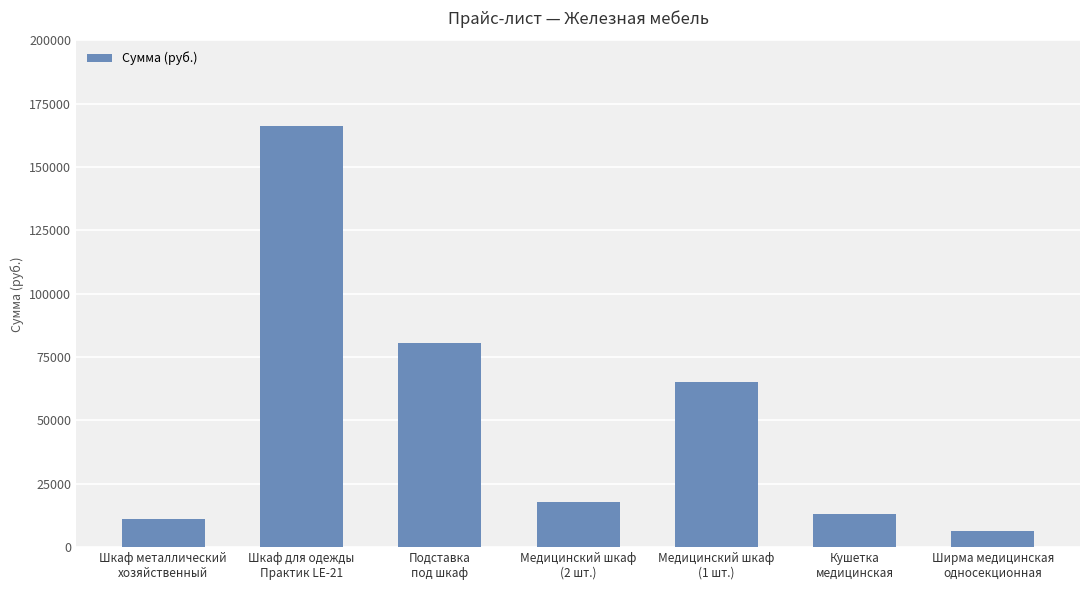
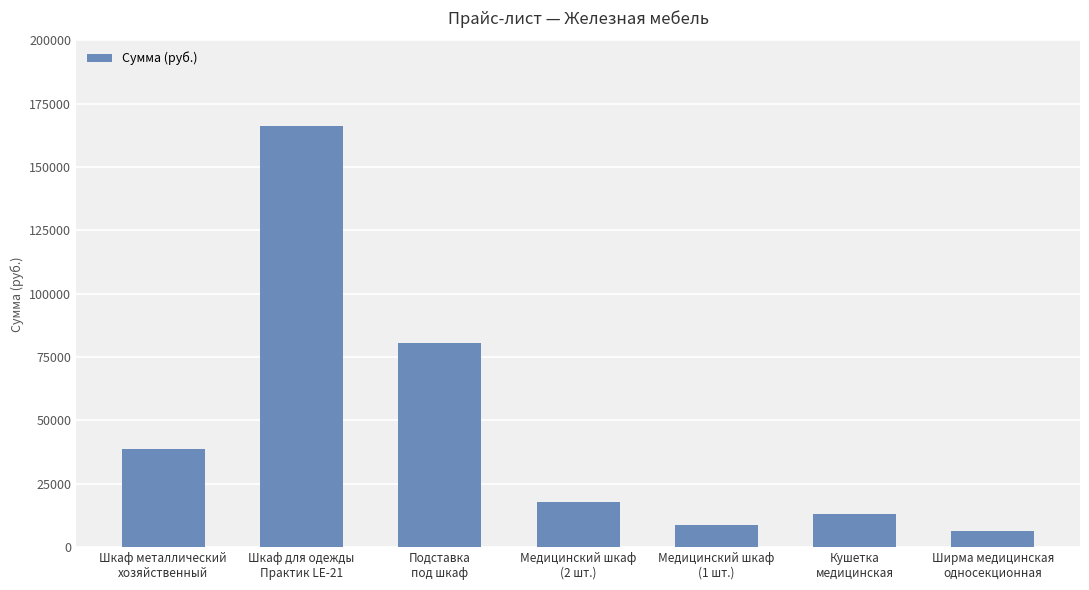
  {
-   "Шкаф металлический хозяйственный": 11000,
+   "Шкаф металлический хозяйственный": 39000,
    "Шкаф для одежды Практик LE-21": 166000,
    "Подставка под шкаф": 81000,
    "Медицинский шкаф (2 шт.)": 18000,
-   "Медицинский шкаф (1 шт.)": 65000,
+   "Медицинский шкаф (1 шт.)": 9000,
    "Кушетка медицинская": 13000,
    "Ширма медицинская односекционная": 6000
  }
